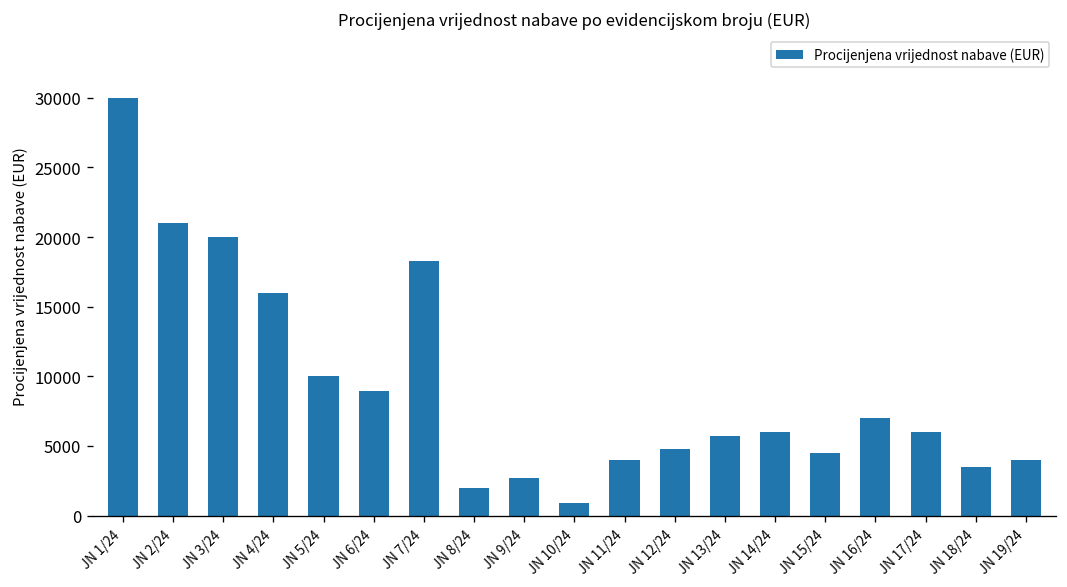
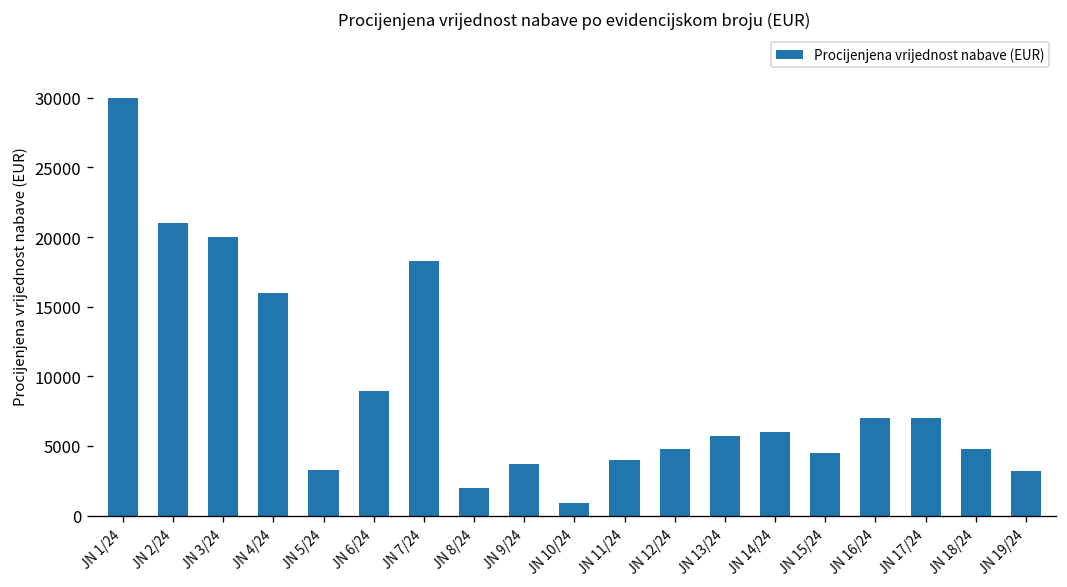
  {
    "JN 1/24": 30000,
    "JN 2/24": 21000,
    "JN 3/24": 20000,
    "JN 4/24": 16000,
-   "JN 5/24": 10000,
+   "JN 5/24": 3300,
    "JN 6/24": 8900,
    "JN 7/24": 18300,
    "JN 8/24": 1900,
-   "JN 9/24": 2700,
+   "JN 9/24": 3700,
    "JN 10/24": 900,
    "JN 11/24": 4000,
    "JN 12/24": 4800,
    "JN 13/24": 5700,
    "JN 14/24": 6000,
    "JN 15/24": 4500,
    "JN 16/24": 7000,
-   "JN 17/24": 6000,
-   "JN 18/24": 3500,
-   "JN 19/24": 4000
+   "JN 17/24": 7000,
+   "JN 18/24": 4800,
+   "JN 19/24": 3200
  }
